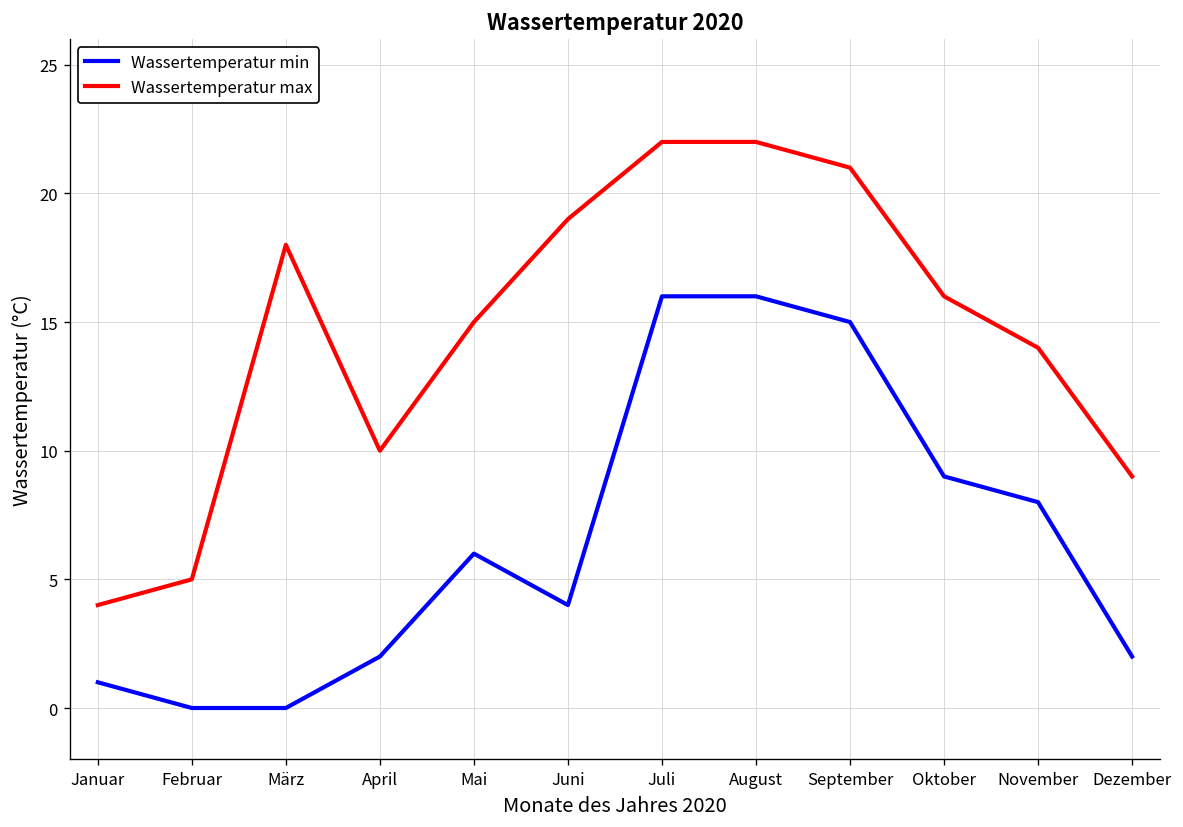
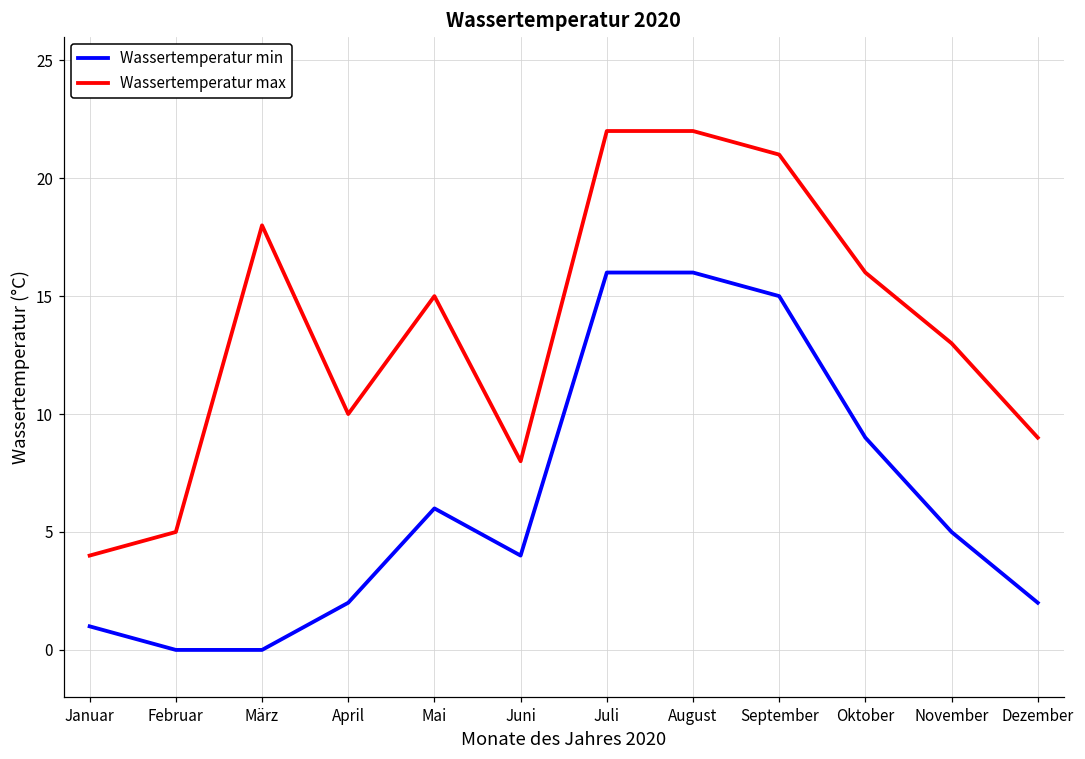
  {
    "Wassertemperatur min": {
      "Januar": 1,
      "Februar": 0,
      "März": 0,
      "April": 2,
      "Mai": 6,
      "Juni": 4,
      "Juli": 16,
      "August": 16,
      "September": 15,
      "Oktober": 9,
-     "November": 8,
+     "November": 5,
      "Dezember": 2
    },
    "Wassertemperatur max": {
      "Januar": 4,
      "Februar": 5,
      "März": 18,
      "April": 10,
      "Mai": 15,
-     "Juni": 19,
+     "Juni": 8,
      "Juli": 22,
      "August": 22,
      "September": 21,
      "Oktober": 16,
-     "November": 14,
+     "November": 13,
      "Dezember": 9
    }
  }
